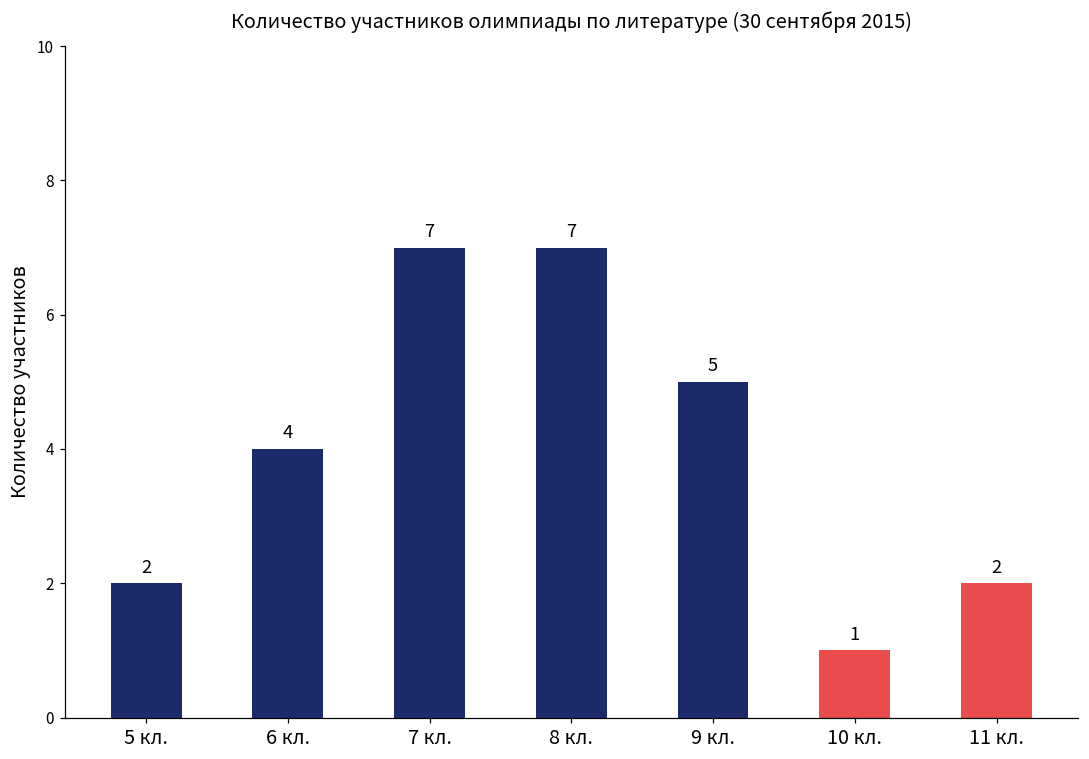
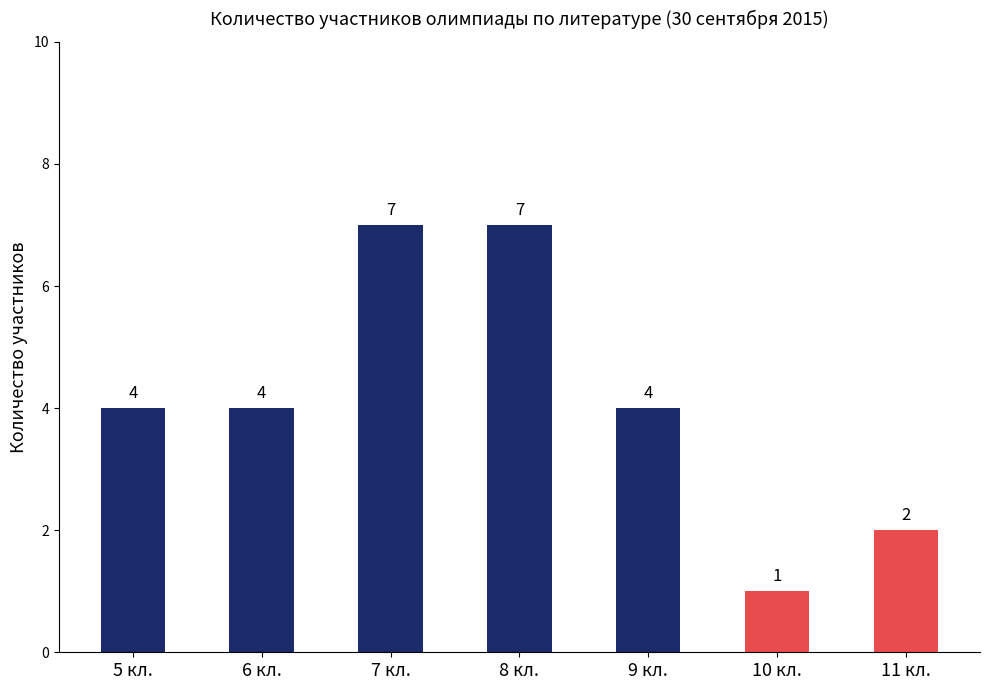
  {
-   "5 кл.": 2,
+   "5 кл.": 4,
    "6 кл.": 4,
    "7 кл.": 7,
    "8 кл.": 7,
-   "9 кл.": 5,
+   "9 кл.": 4,
    "10 кл.": 1,
    "11 кл.": 2
  }
